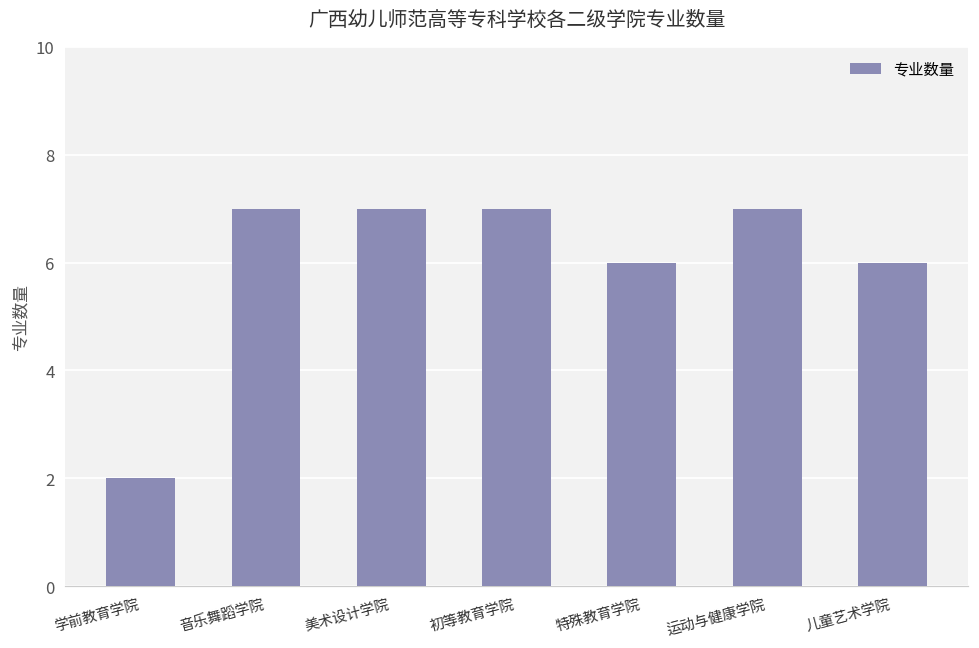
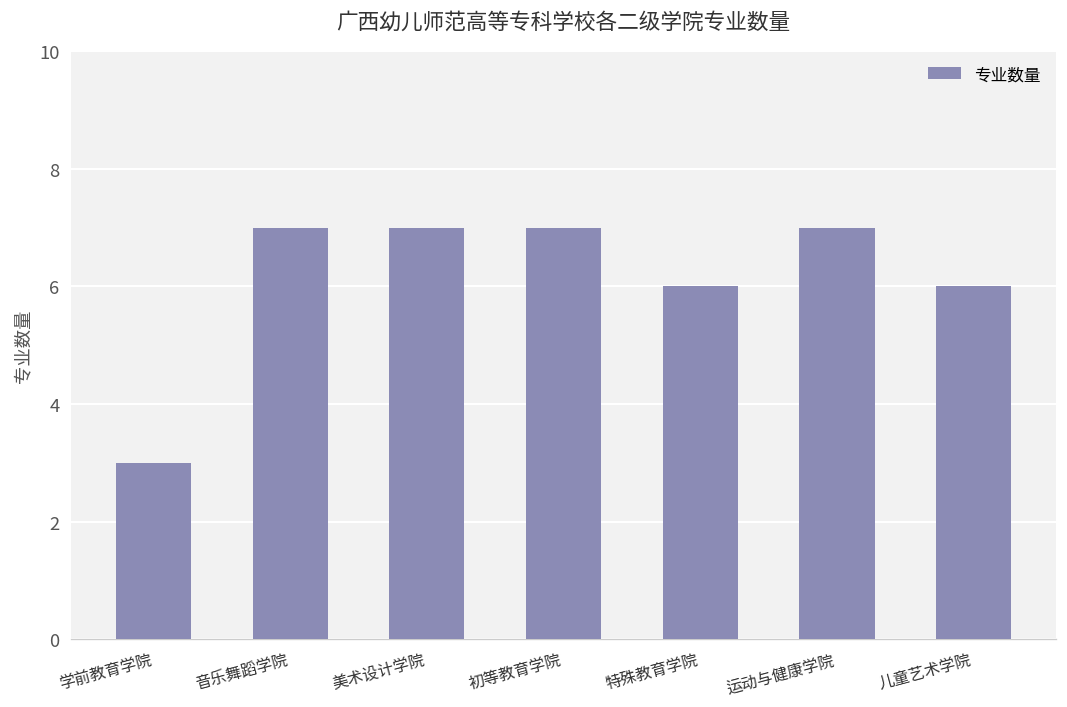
  {
-   "学前教育学院": 2,
+   "学前教育学院": 3,
    "音乐舞蹈学院": 7,
    "美术设计学院": 7,
    "初等教育学院": 7,
    "特殊教育学院": 6,
    "运动与健康学院": 7,
    "儿童艺术学院": 6
  }
